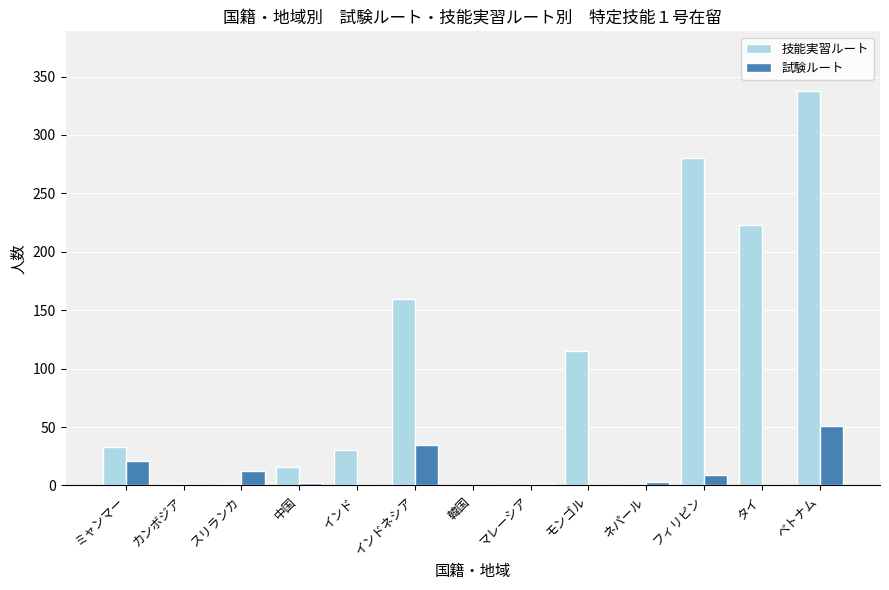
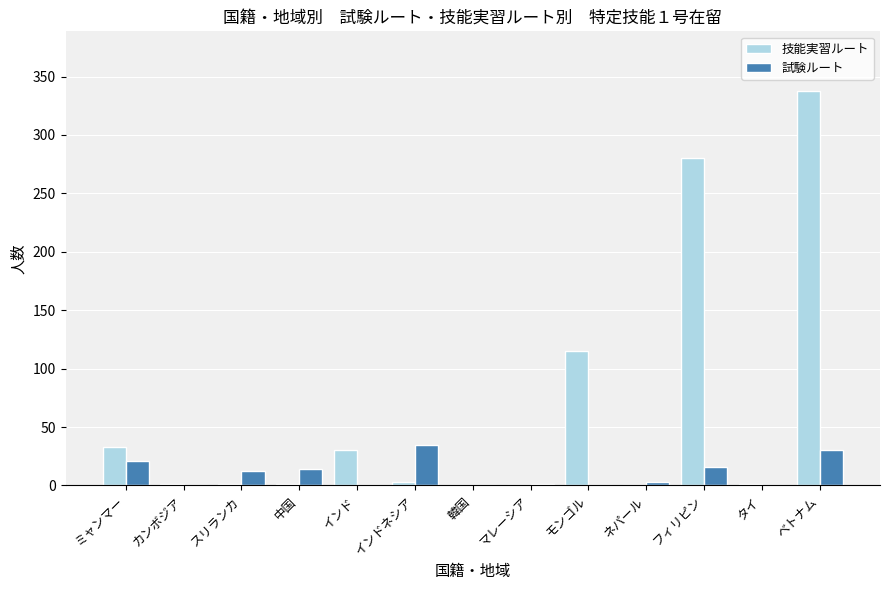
  {
    "技能実習ルート": {
      "ミャンマー": 33,
-     "中国": 16,
+     "中国": 1,
      "インド": 30,
-     "インドネシア": 160,
+     "インドネシア": 3,
      "韓国": 0,
      "マレーシア": 0,
      "モンゴル": 115,
      "ネパール": 0,
      "フィリピン": 280,
-     "タイ": 223,
+     "タイ": 1,
      "ベトナム": 338
    },
    "試験ルート": {
      "ミャンマー": 21,
      "カンボジア": 0,
      "スリランカ": 12,
-     "中国": 2,
+     "中国": 14,
      "インド": 0,
      "インドネシア": 35,
      "韓国": 0,
      "モンゴル": 0,
      "ネパール": 3,
-     "フィリピン": 9,
+     "フィリピン": 16,
      "タイ": 0,
-     "ベトナム": 51
+     "ベトナム": 30
    }
  }
